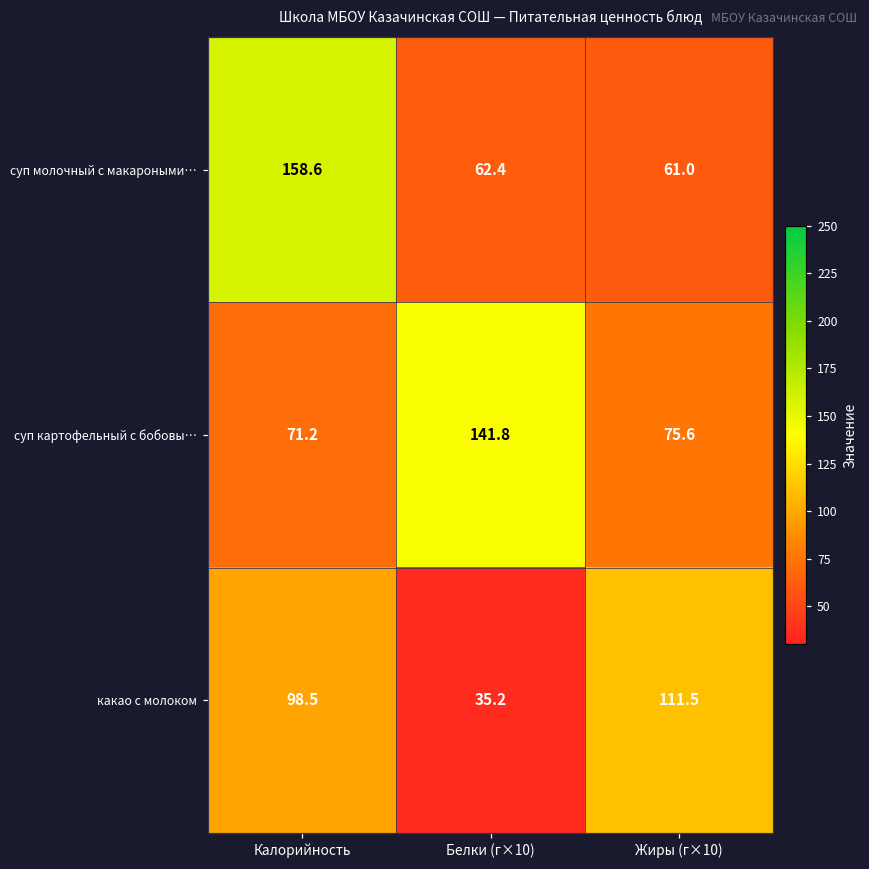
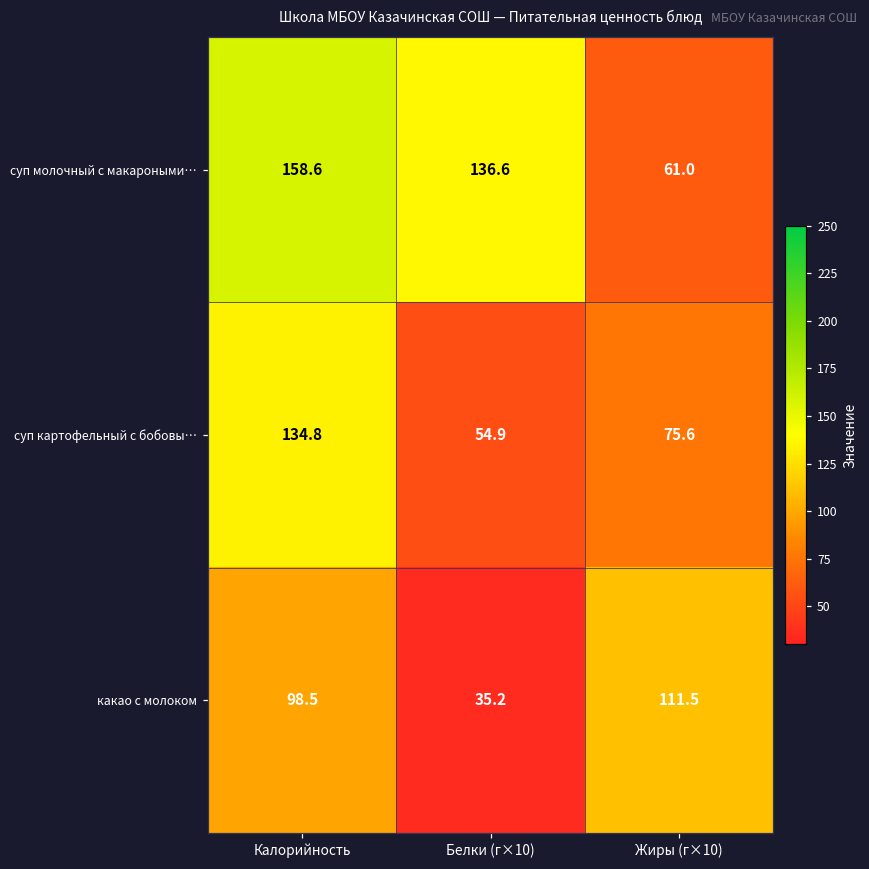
  {
    "суп молочный с макароными…": {
      "Калорийность": 158.6,
-     "Белки (г×10)": 62.4,
+     "Белки (г×10)": 136.6,
      "Жиры (г×10)": 61.0
    },
    "суп картофельный с бобовы…": {
-     "Калорийность": 71.2,
-     "Белки (г×10)": 141.8,
+     "Калорийность": 134.8,
+     "Белки (г×10)": 54.9,
      "Жиры (г×10)": 75.6
    },
    "какао с молоком": {
      "Калорийность": 98.5,
      "Белки (г×10)": 35.2,
      "Жиры (г×10)": 111.5
    }
  }
